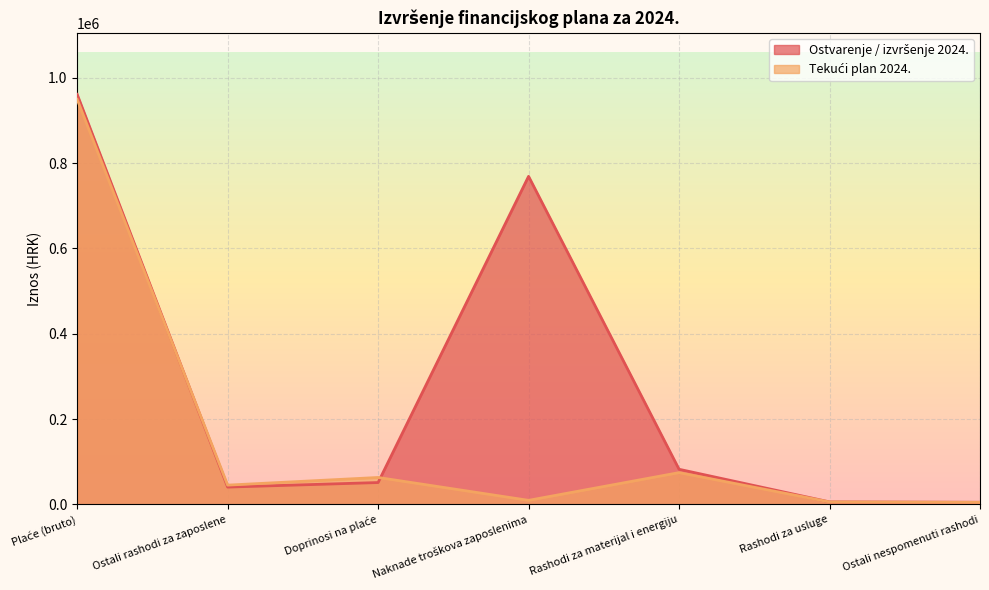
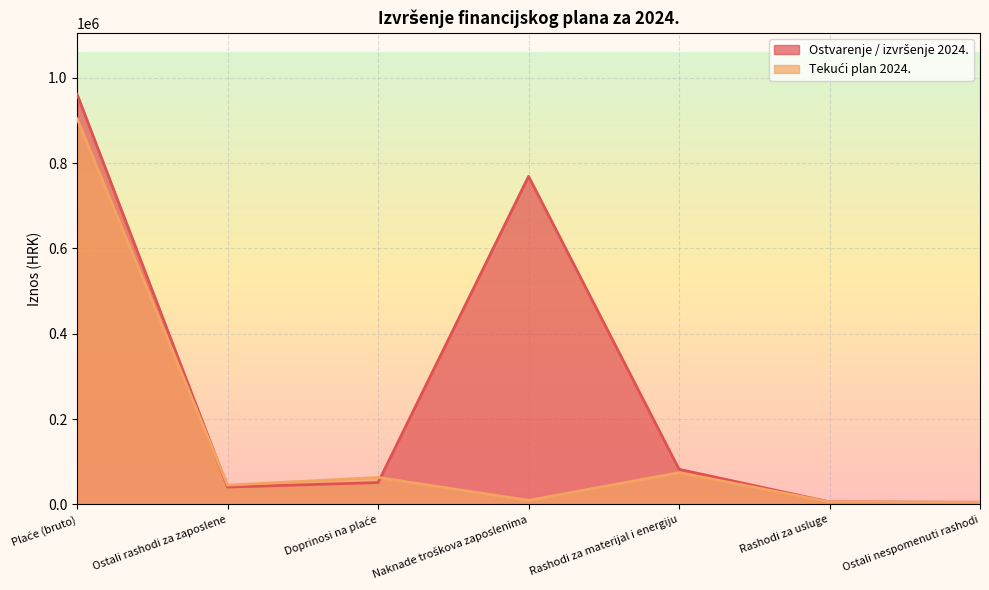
  {
    "Ostvarenje / izvršenje 2024.": {
      "Plaće (bruto)": 960000,
      "Doprinosi na plaće": 50000,
      "Naknade troškova zaposlenima": 770000,
      "Rashodi za materijal i energiju": 80000
    },
    "Tekući plan 2024.": {
-     "Plaće (bruto)": 950000,
+     "Plaće (bruto)": 900000,
      "Doprinosi na plaće": 60000,
      "Naknade troškova zaposlenima": 10000,
      "Rashodi za materijal i energiju": 70000
    }
  }
